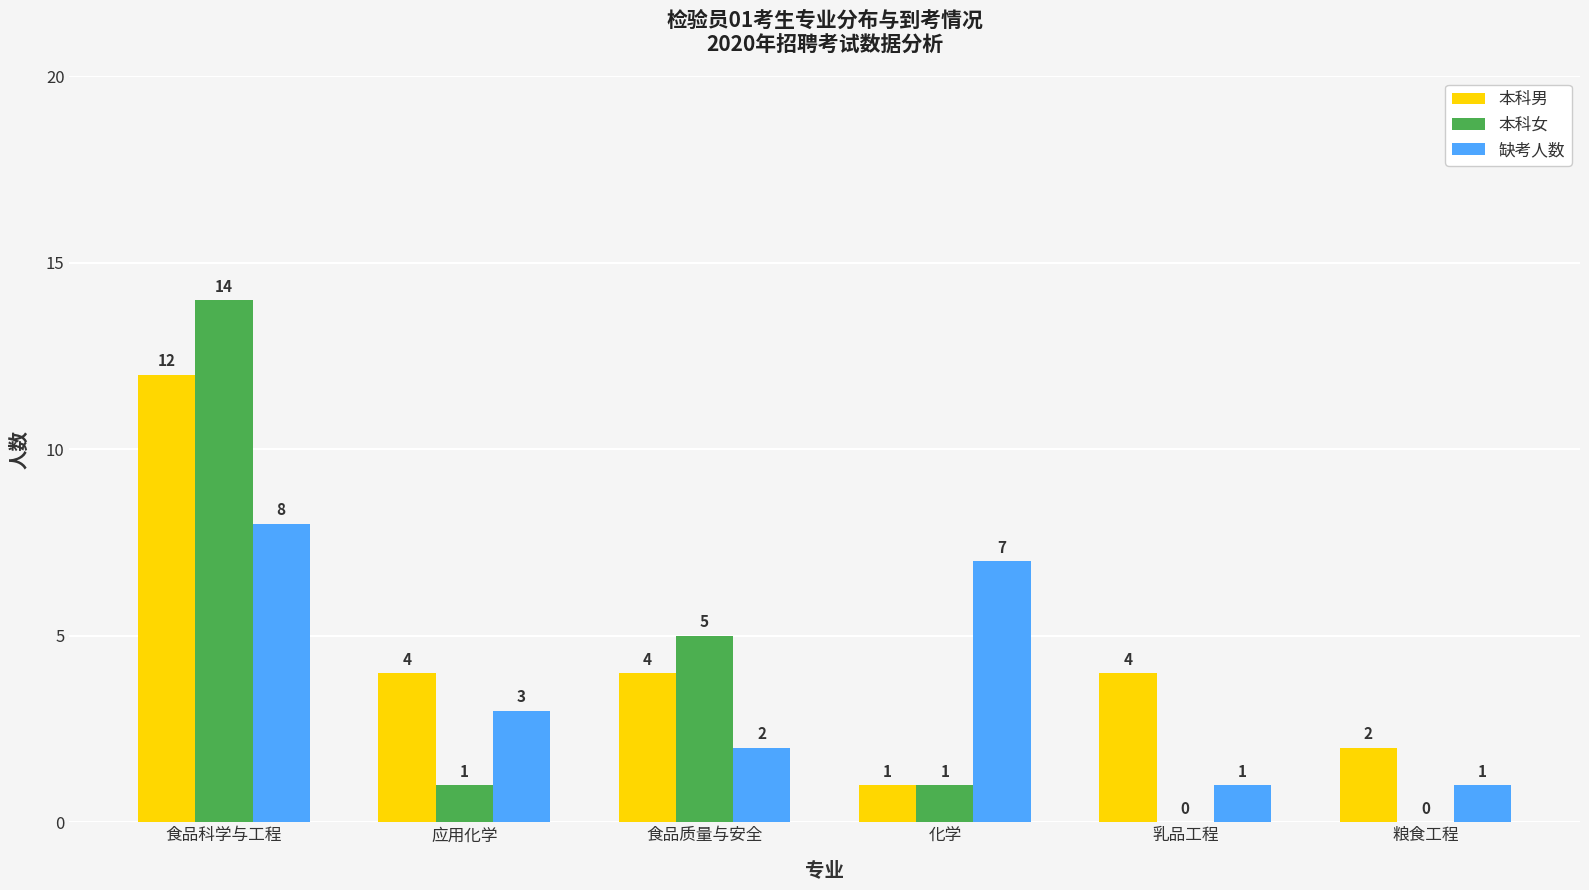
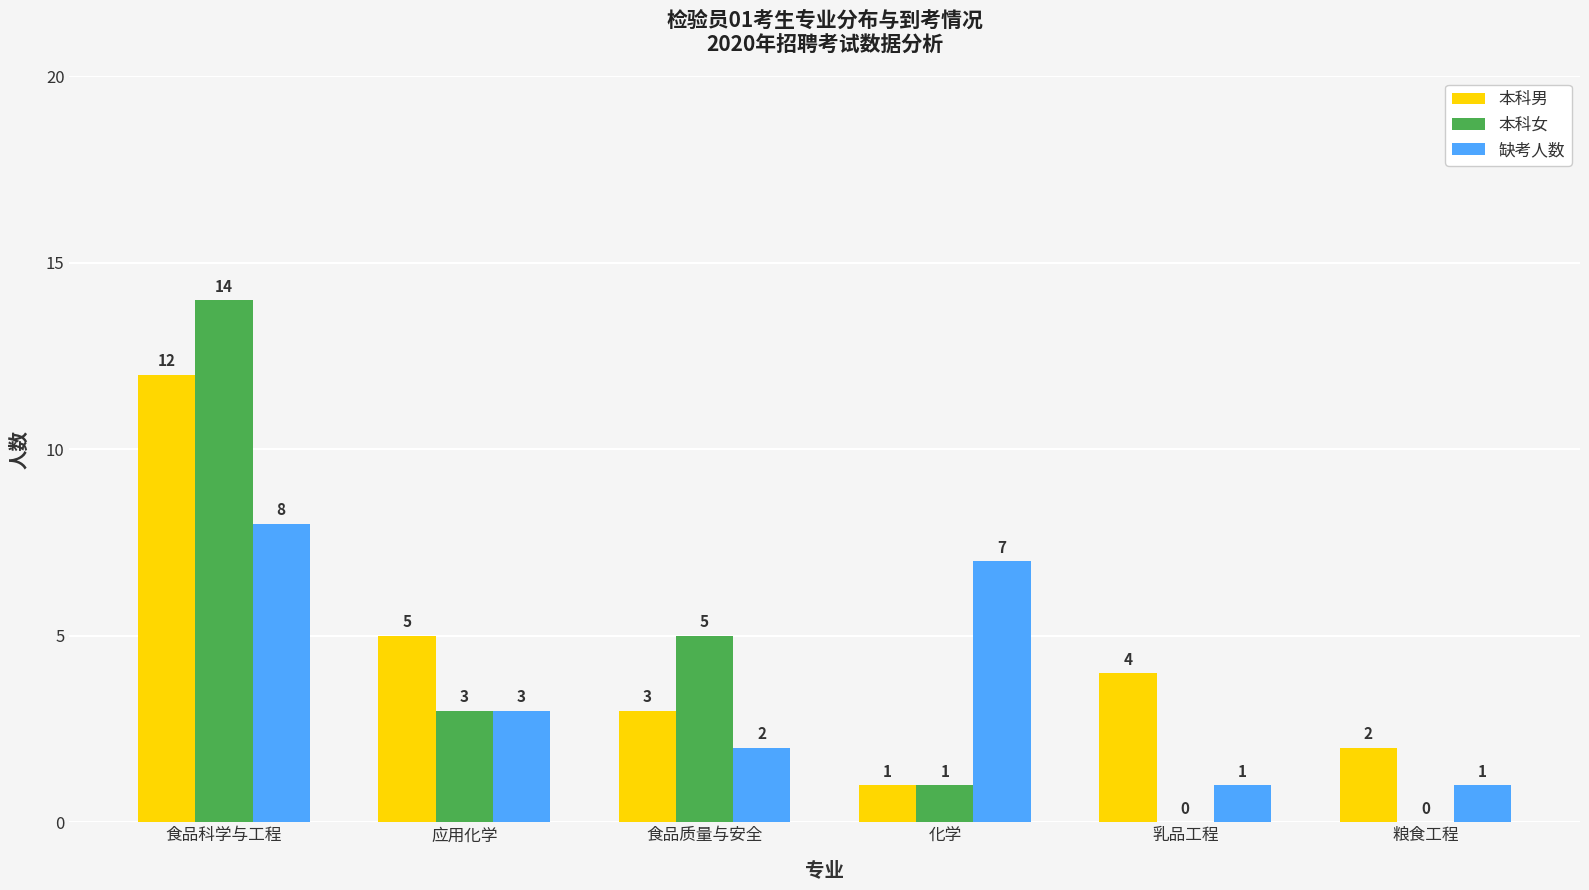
  {
    "本科男": {
      "食品科学与工程": 12,
-     "应用化学": 4,
-     "食品质量与安全": 4,
+     "应用化学": 5,
+     "食品质量与安全": 3,
      "化学": 1,
      "乳品工程": 4,
      "粮食工程": 2
    },
    "本科女": {
      "食品科学与工程": 14,
-     "应用化学": 1,
+     "应用化学": 3,
      "食品质量与安全": 5,
      "化学": 1,
      "乳品工程": 0,
      "粮食工程": 0
    },
    "缺考人数": {
      "食品科学与工程": 8,
      "应用化学": 3,
      "食品质量与安全": 2,
      "化学": 7,
      "乳品工程": 1,
      "粮食工程": 1
    }
  }
